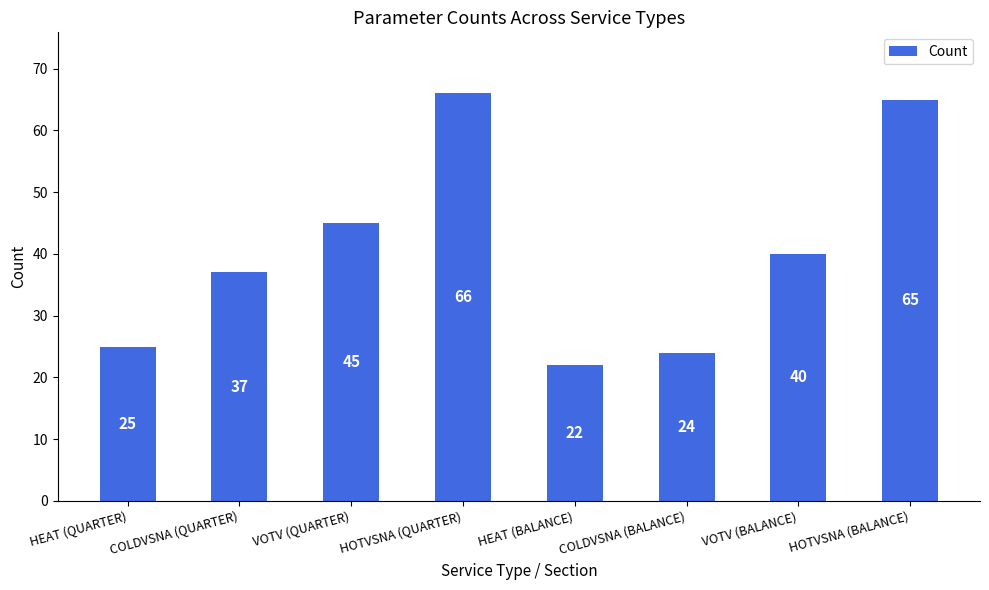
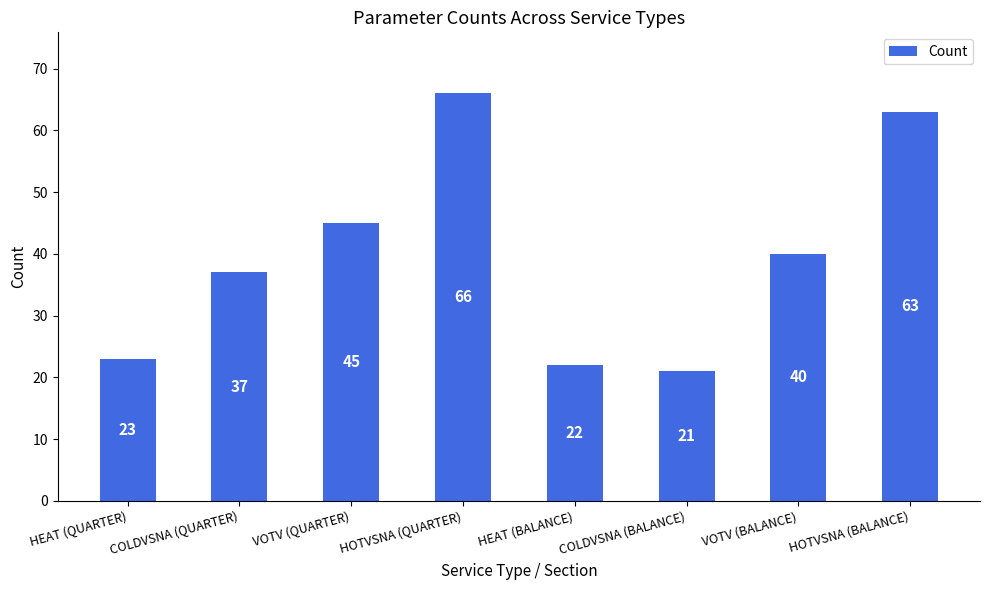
  {
-   "HEAT (QUARTER)": 25,
+   "HEAT (QUARTER)": 23,
    "COLDVSNA (QUARTER)": 37,
    "VOTV (QUARTER)": 45,
    "HOTVSNA (QUARTER)": 66,
    "HEAT (BALANCE)": 22,
-   "COLDVSNA (BALANCE)": 24,
+   "COLDVSNA (BALANCE)": 21,
    "VOTV (BALANCE)": 40,
-   "HOTVSNA (BALANCE)": 65
+   "HOTVSNA (BALANCE)": 63
  }
